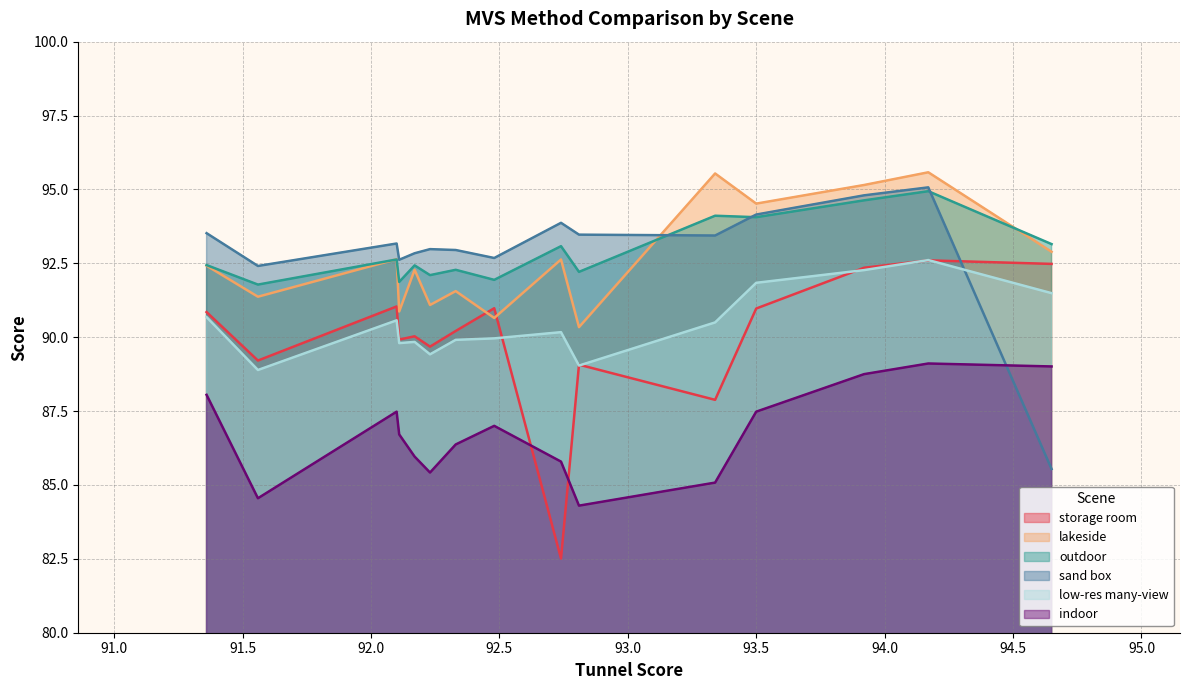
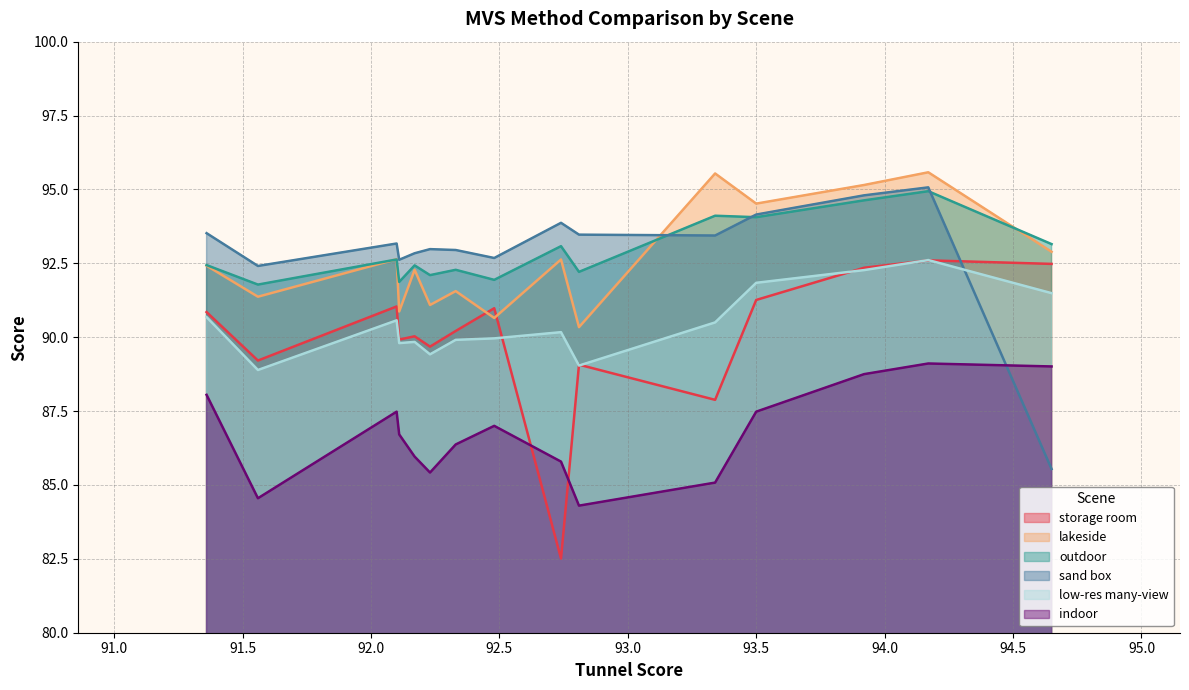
  {
    "storage room": {
-     "93.5": 91.0
+     "93.5": 91.3
    },
    "lakeside": {
      "93.5": 94.5
    },
    "low-res many-view": {
      "93.5": 91.8
    },
    "indoor": {
      "93.5": 87.5
    }
  }
